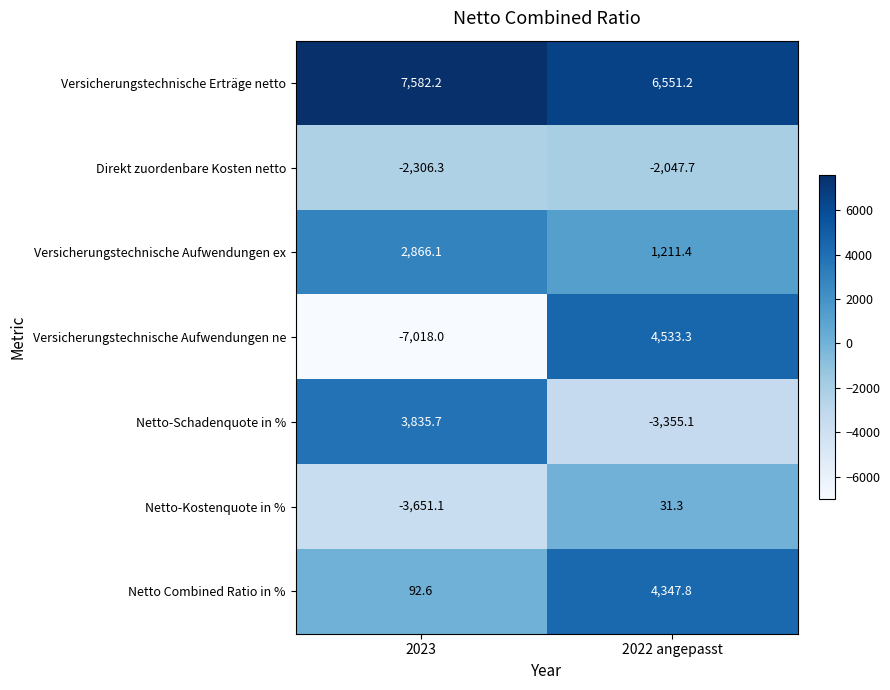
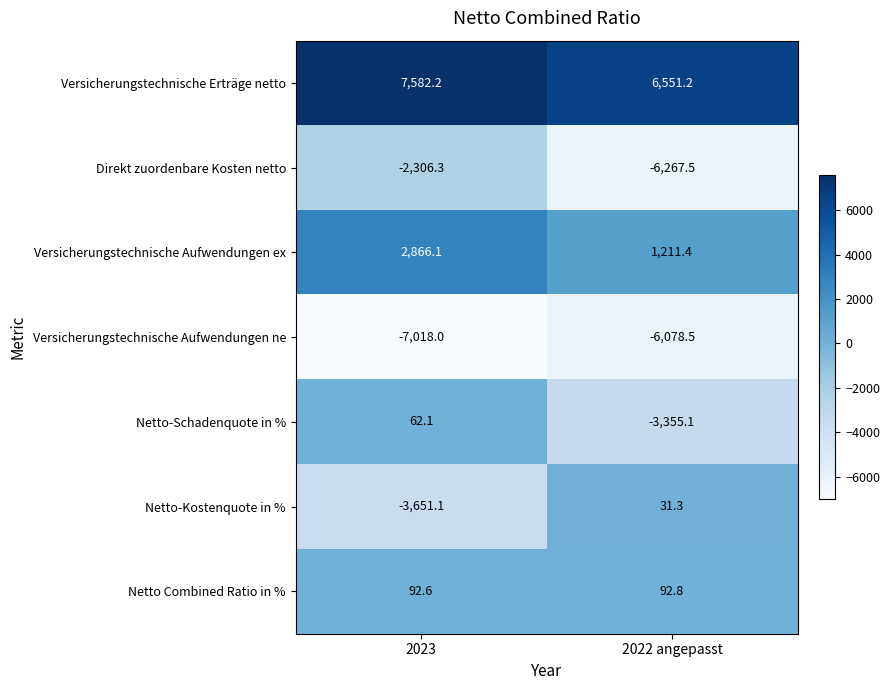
  {
    "Versicherungstechnische Erträge netto": {
      "2023": "7,582.2",
      "2022 angepasst": "6,551.2"
    },
    "Direkt zuordenbare Kosten netto": {
      "2023": "-2,306.3",
-     "2022 angepasst": "-2,047.7"
+     "2022 angepasst": "-6,267.5"
    },
    "Versicherungstechnische Aufwendungen ex": {
      "2023": "2,866.1",
      "2022 angepasst": "1,211.4"
    },
    "Versicherungstechnische Aufwendungen ne": {
      "2023": "-7,018.0",
-     "2022 angepasst": "4,533.3"
+     "2022 angepasst": "-6,078.5"
    },
    "Netto-Schadenquote in %": {
-     "2023": "3,835.7",
+     "2023": "62.1",
      "2022 angepasst": "-3,355.1"
    },
    "Netto-Kostenquote in %": {
      "2023": "-3,651.1",
      "2022 angepasst": "31.3"
    },
    "Netto Combined Ratio in %": {
      "2023": "92.6",
-     "2022 angepasst": "4,347.8"
+     "2022 angepasst": "92.8"
    }
  }
